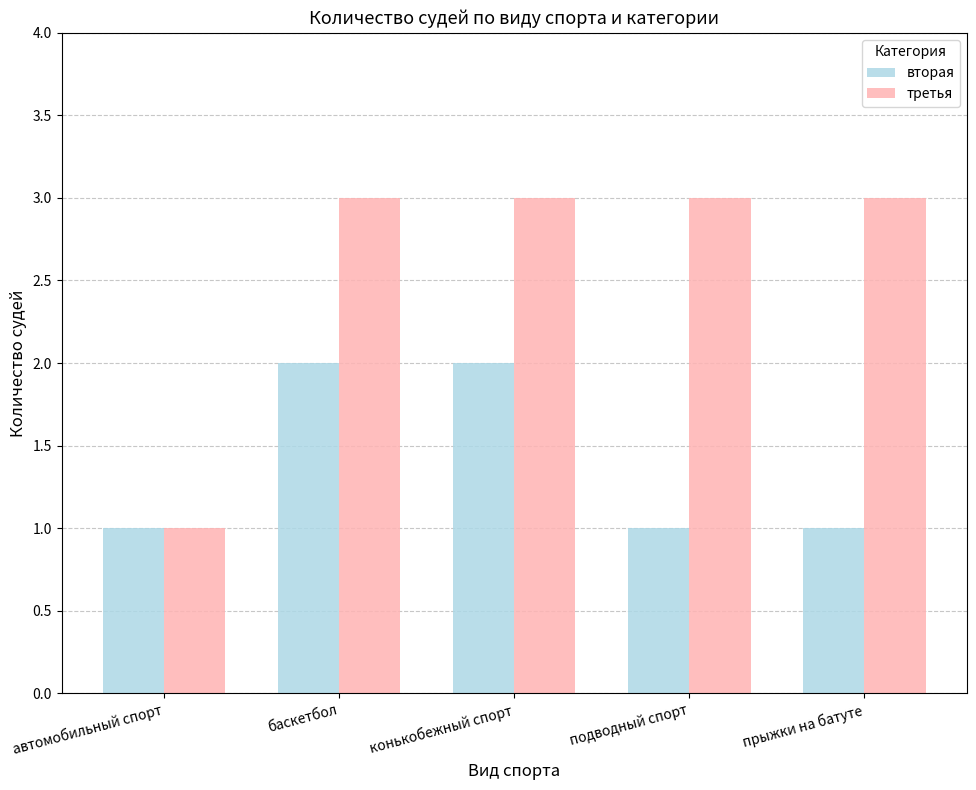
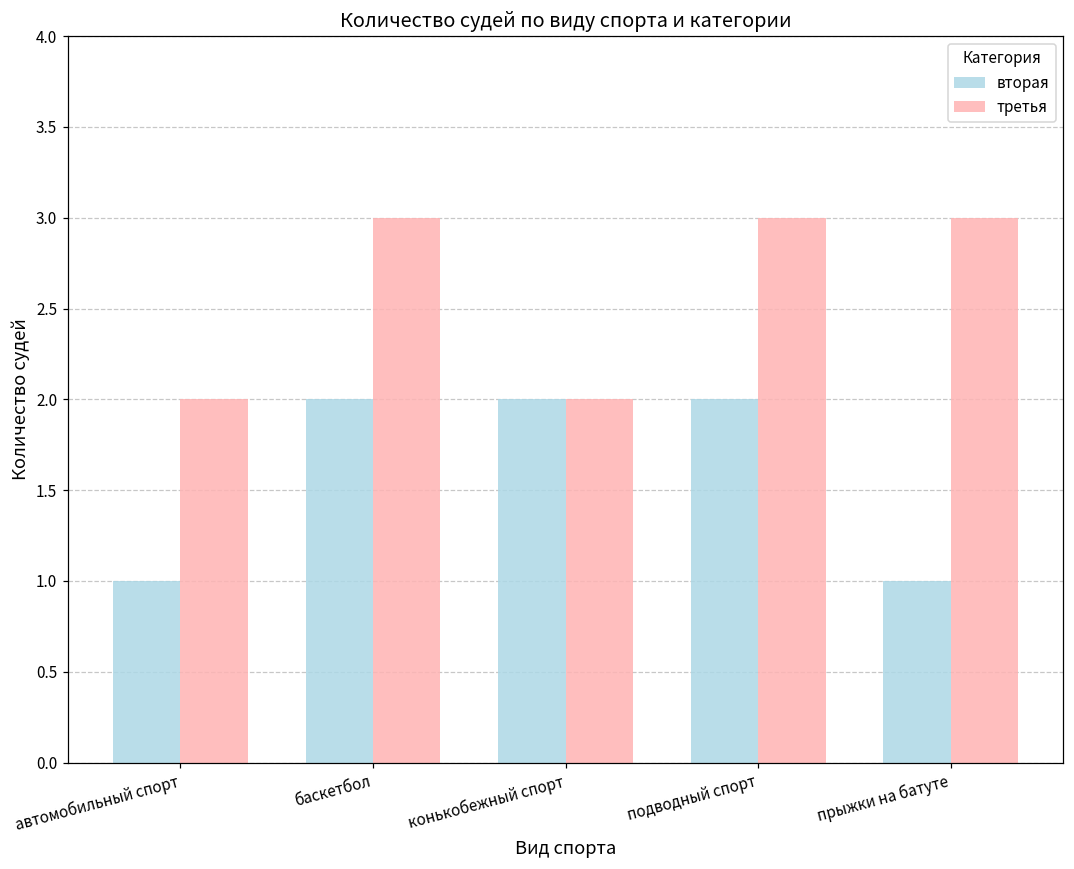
  {
    "вторая": {
      "автомобильный спорт": 1,
      "баскетбол": 2,
      "конькобежный спорт": 2,
-     "подводный спорт": 1,
+     "подводный спорт": 2,
      "прыжки на батуте": 1
    },
    "третья": {
-     "автомобильный спорт": 1,
+     "автомобильный спорт": 2,
      "баскетбол": 3,
-     "конькобежный спорт": 3,
+     "конькобежный спорт": 2,
      "подводный спорт": 3,
      "прыжки на батуте": 3
    }
  }
